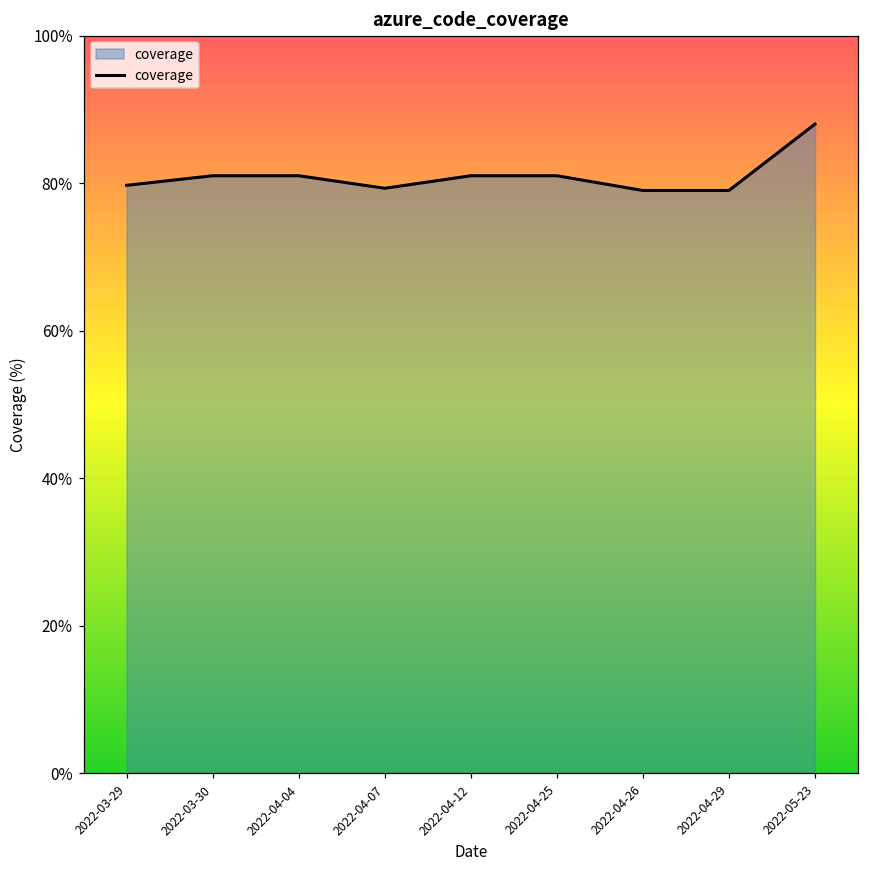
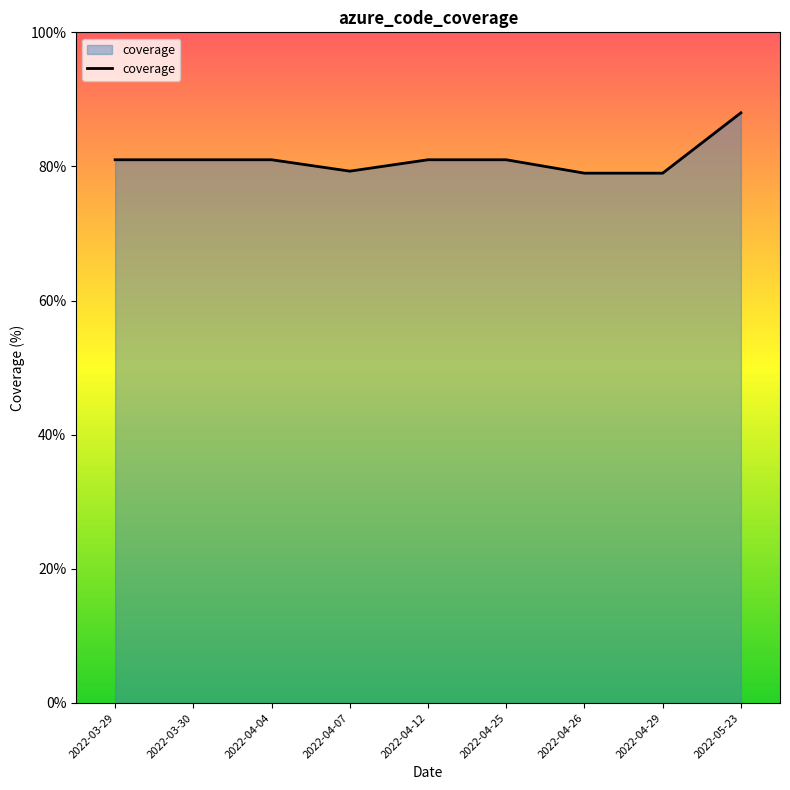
  {
-   "2022-03-29": "80%",
+   "2022-03-29": "81%",
    "2022-03-30": "81%",
    "2022-04-04": "81%",
    "2022-04-07": "79%",
    "2022-04-12": "81%",
    "2022-04-25": "81%",
    "2022-04-26": "79%",
    "2022-04-29": "79%",
    "2022-05-23": "88%"
  }
